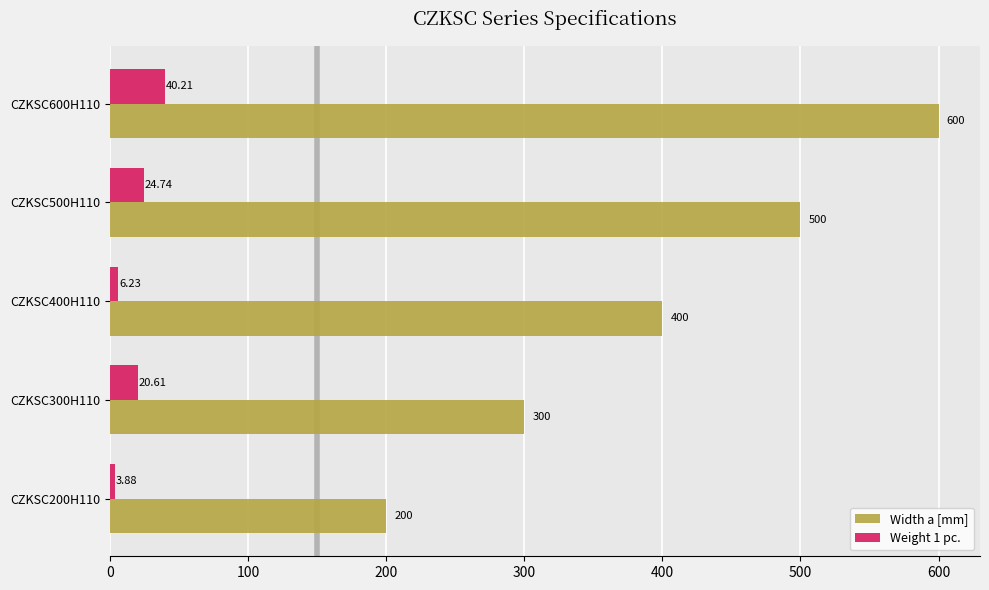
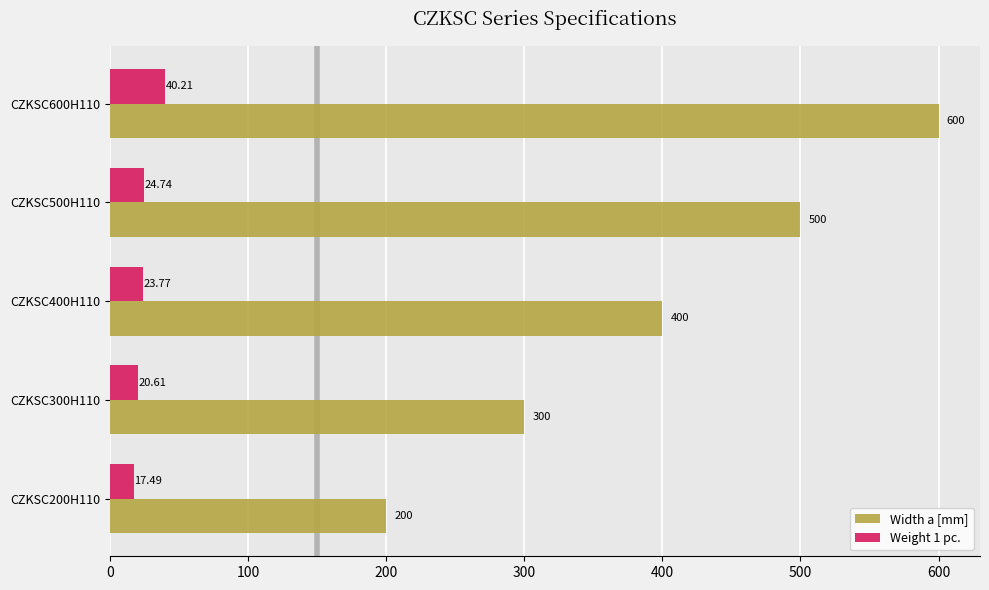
  {
    "Width a [mm]": {
      "CZKSC600H110": 600,
      "CZKSC500H110": 500,
      "CZKSC400H110": 400,
      "CZKSC300H110": 300,
      "CZKSC200H110": 200
    },
    "Weight 1 pc.": {
      "CZKSC600H110": 40.21,
      "CZKSC500H110": 24.74,
-     "CZKSC400H110": 6.23,
+     "CZKSC400H110": 23.77,
      "CZKSC300H110": 20.61,
-     "CZKSC200H110": 3.88
+     "CZKSC200H110": 17.49
    }
  }
